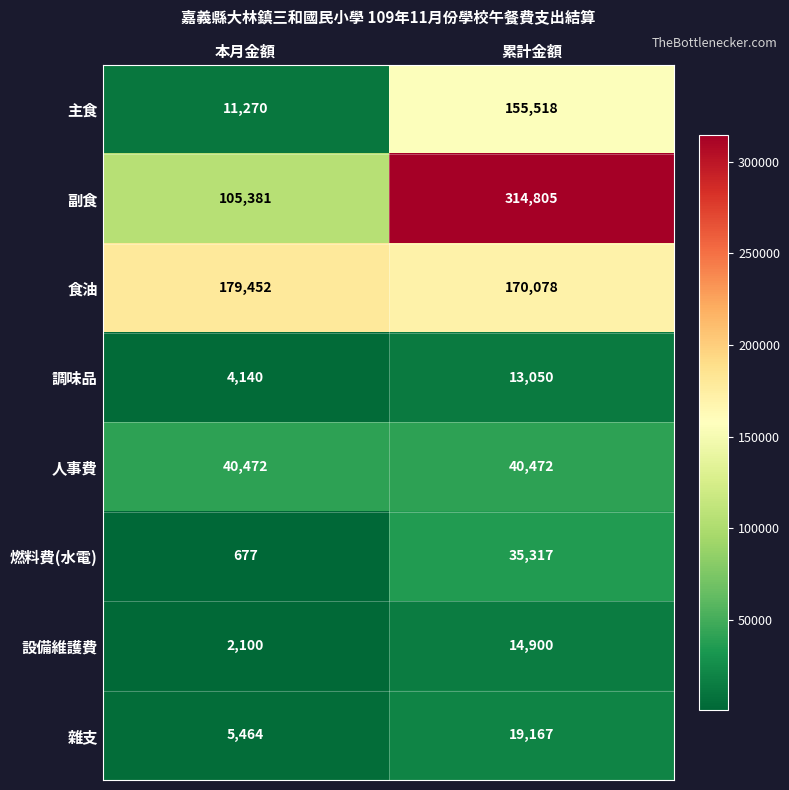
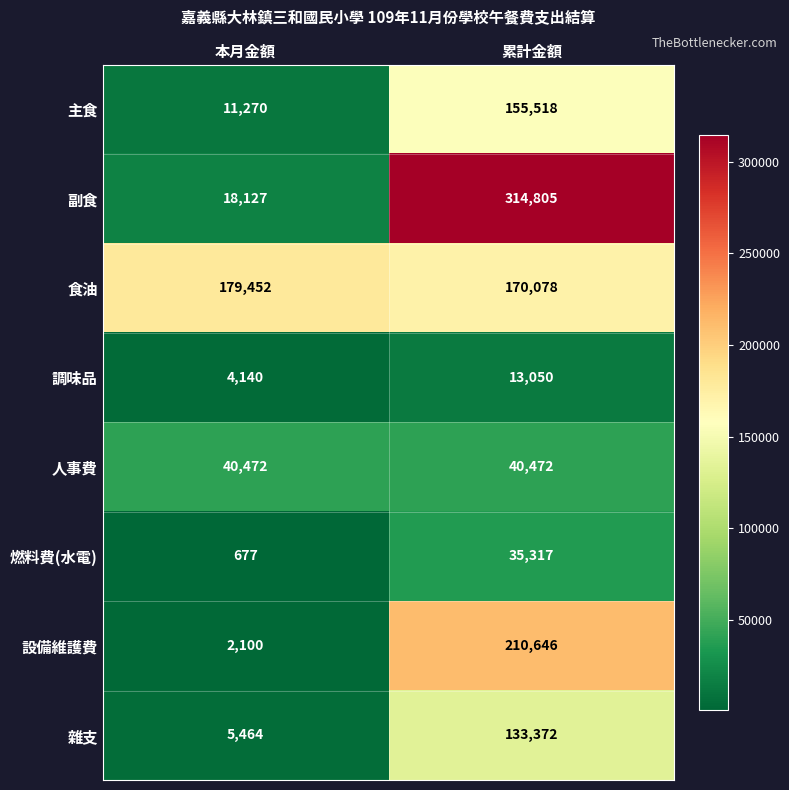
  {
    "主食": {
      "本月金額": "11,270",
      "累計金額": "155,518"
    },
    "副食": {
-     "本月金額": "105,381",
+     "本月金額": "18,127",
      "累計金額": "314,805"
    },
    "食油": {
      "本月金額": "179,452",
      "累計金額": "170,078"
    },
    "調味品": {
      "本月金額": "4,140",
      "累計金額": "13,050"
    },
    "人事費": {
      "本月金額": "40,472",
      "累計金額": "40,472"
    },
    "燃料費(水電)": {
      "本月金額": "677",
      "累計金額": "35,317"
    },
    "設備維護費": {
      "本月金額": "2,100",
-     "累計金額": "14,900"
+     "累計金額": "210,646"
    },
    "雜支": {
      "本月金額": "5,464",
-     "累計金額": "19,167"
+     "累計金額": "133,372"
    }
  }
